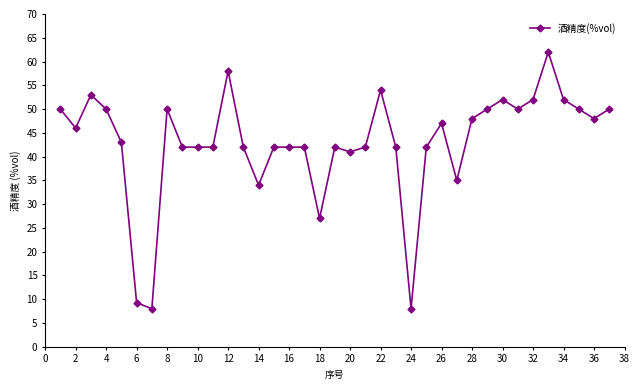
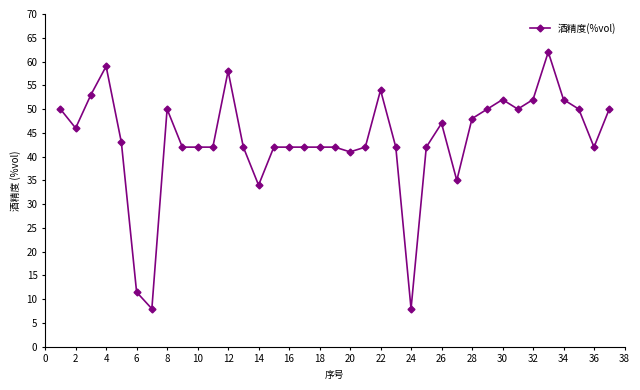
  {
    "2": 46,
-   "4": 50,
-   "6": 9,
+   "4": 59,
+   "6": 12,
    "8": 50,
    "10": 42,
    "12": 58,
    "14": 34,
    "16": 42,
-   "18": 27,
+   "18": 42,
    "20": 41,
    "22": 54,
    "24": 8,
    "26": 47,
    "28": 48,
    "30": 52,
    "32": 52,
    "34": 52,
-   "36": 48
+   "36": 42
  }
